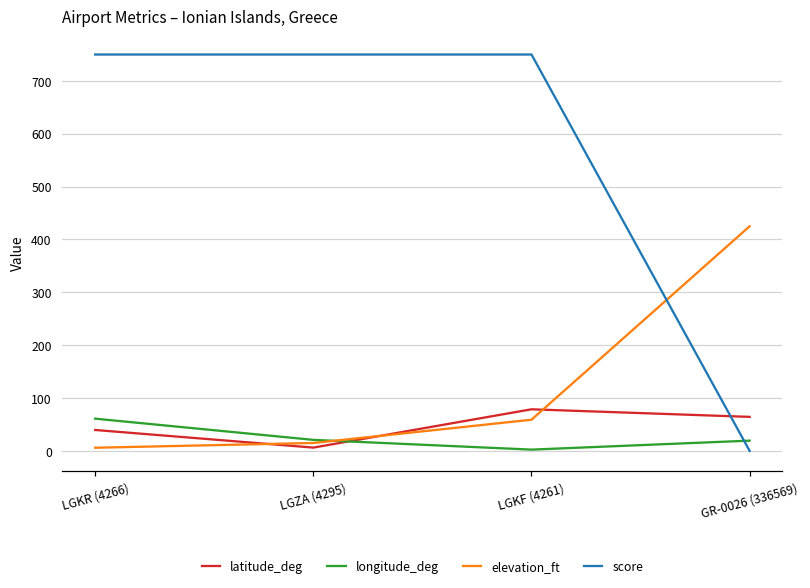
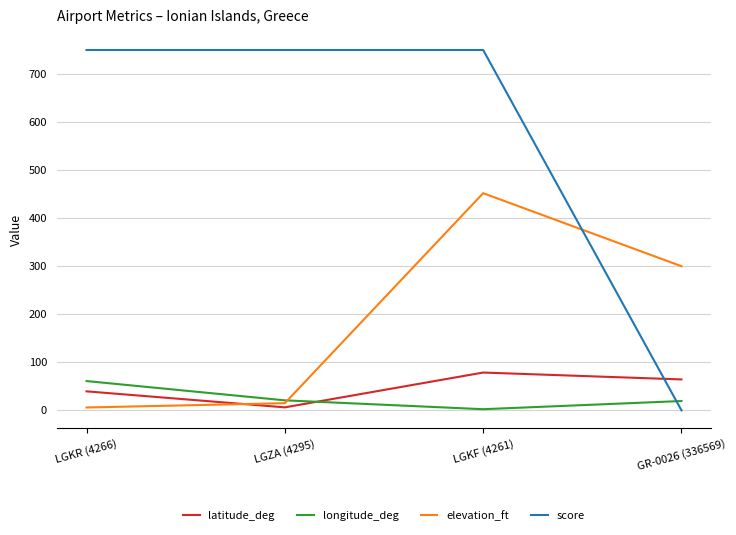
  {
    "latitude_deg": {
      "LGKR (4266)": 40,
      "LGZA (4295)": 10,
      "LGKF (4261)": 80,
      "GR-0026 (336569)": 60
    },
    "longitude_deg": {
      "LGKR (4266)": 60,
      "LGZA (4295)": 20,
      "LGKF (4261)": 0,
      "GR-0026 (336569)": 20
    },
    "elevation_ft": {
      "LGKR (4266)": 10,
      "LGZA (4295)": 20,
-     "LGKF (4261)": 60,
-     "GR-0026 (336569)": 430
+     "LGKF (4261)": 450,
+     "GR-0026 (336569)": 300
    },
    "score": {
      "LGKR (4266)": 750,
      "LGZA (4295)": 750,
      "LGKF (4261)": 750,
      "GR-0026 (336569)": 0
    }
  }
